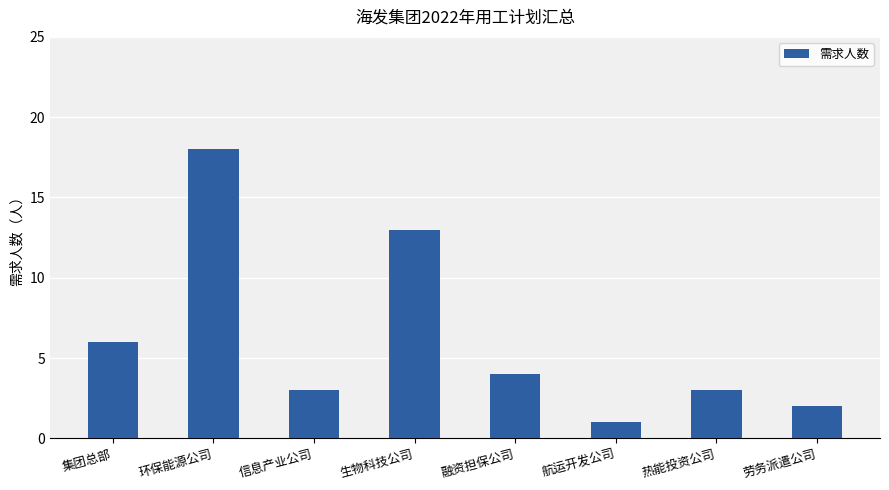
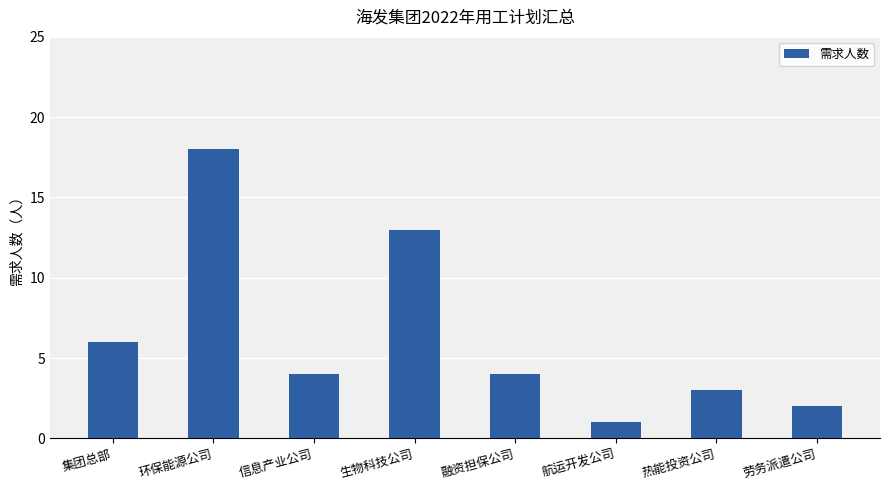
  {
    "集团总部": 6,
    "环保能源公司": 18,
-   "信息产业公司": 3,
+   "信息产业公司": 4,
    "生物科技公司": 13,
    "融资担保公司": 4,
    "航运开发公司": 1,
    "热能投资公司": 3,
    "劳务派遣公司": 2
  }
